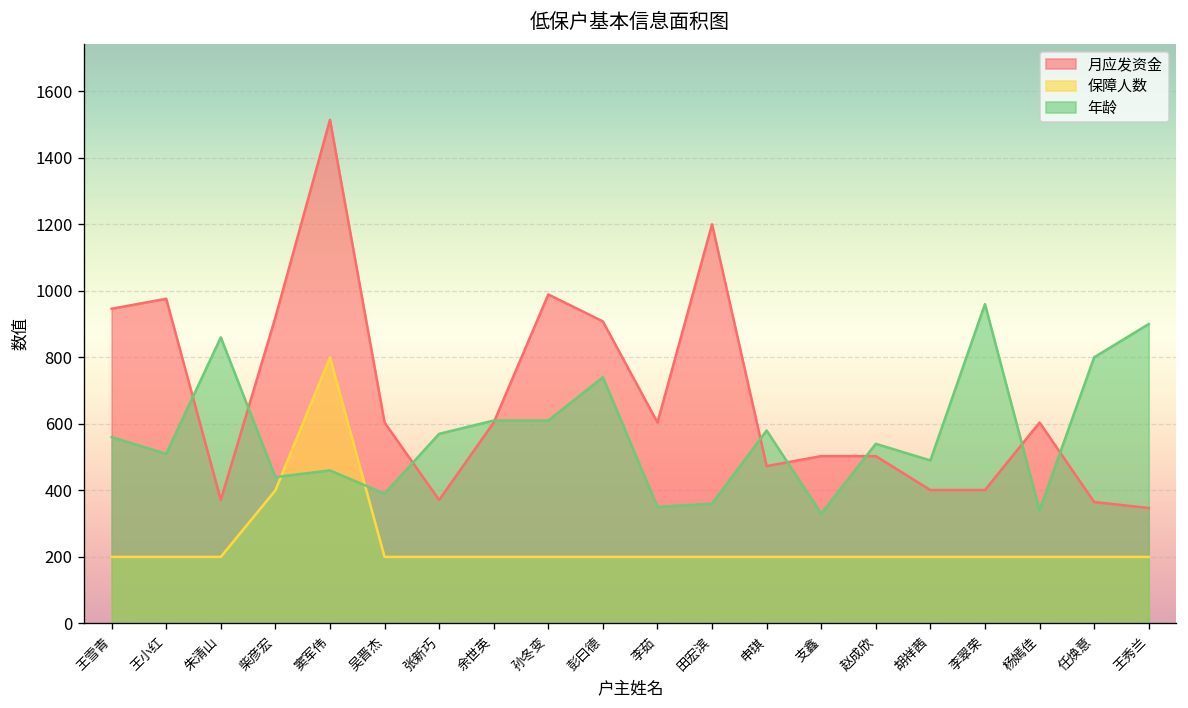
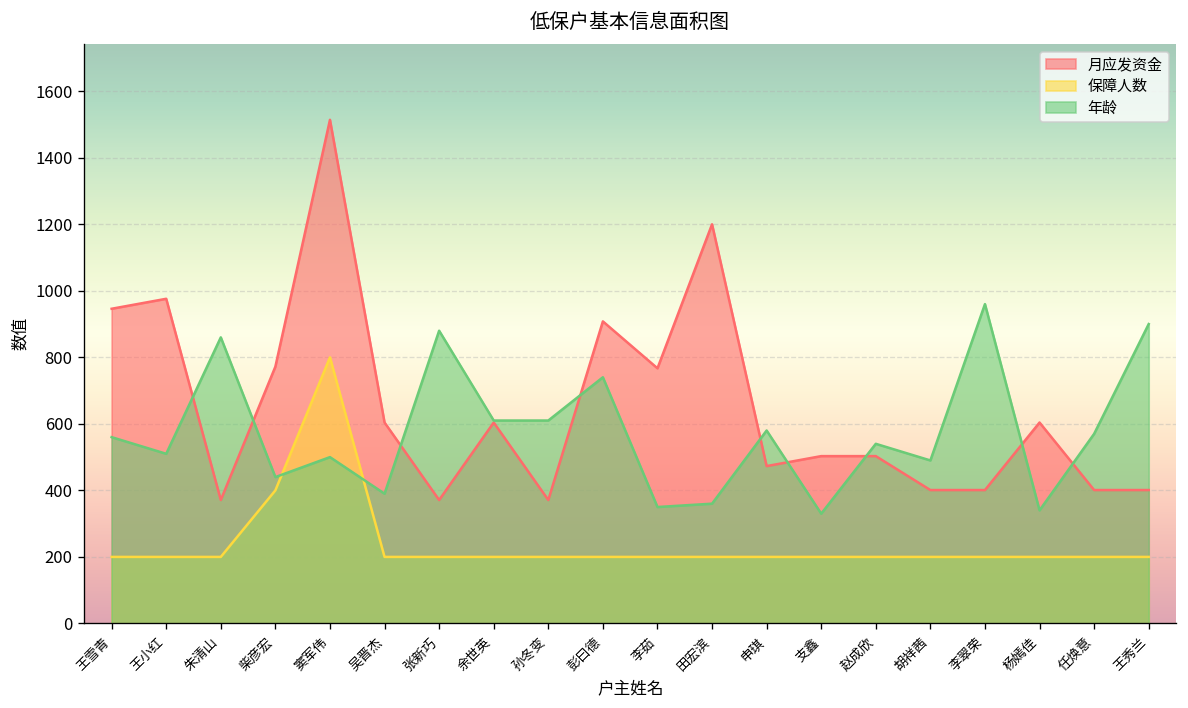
  {
    "月应发资金": {
      "王雪青": 950,
      "王小红": 980,
      "朱清山": 370,
-     "柴彦宏": 920,
+     "柴彦宏": 770,
      "窦军伟": 1510,
      "吴晋杰": 600,
      "张新巧": 370,
-     "孙冬变": 990,
+     "孙冬变": 370,
      "彭曰德": 910,
-     "李茹": 600,
+     "李茹": 770,
      "田宏滨": 1200,
      "申琪": 470,
      "支鑫": 500,
      "赵成欣": 500,
      "胡祥茜": 400,
      "李翠荣": 400,
      "杨嫣佳": 600,
-     "任焕意": 370,
-     "王秀兰": 350
+     "任焕意": 400,
+     "王秀兰": 400
    },
    "保障人数": {
      "王雪青": 200,
      "王小红": 200,
      "朱清山": 200,
      "柴彦宏": 400,
      "窦军伟": 800,
      "吴晋杰": 200,
      "张新巧": 200,
      "余世英": 200,
      "孙冬变": 200,
      "彭曰德": 200,
      "李茹": 200,
      "田宏滨": 200,
      "申琪": 200,
      "支鑫": 200,
      "赵成欣": 200,
      "胡祥茜": 200,
      "李翠荣": 200,
      "杨嫣佳": 200,
      "任焕意": 200,
      "王秀兰": 200
    },
    "年龄": {
      "王雪青": 560,
      "王小红": 510,
      "朱清山": 860,
      "柴彦宏": 440,
-     "窦军伟": 460,
+     "窦军伟": 500,
      "吴晋杰": 390,
-     "张新巧": 570,
+     "张新巧": 880,
      "孙冬变": 610,
      "彭曰德": 740,
      "李茹": 350,
      "田宏滨": 360,
      "申琪": 580,
      "支鑫": 330,
      "赵成欣": 540,
      "胡祥茜": 490,
      "李翠荣": 960,
      "杨嫣佳": 340,
-     "任焕意": 800,
+     "任焕意": 570,
      "王秀兰": 900
    }
  }
